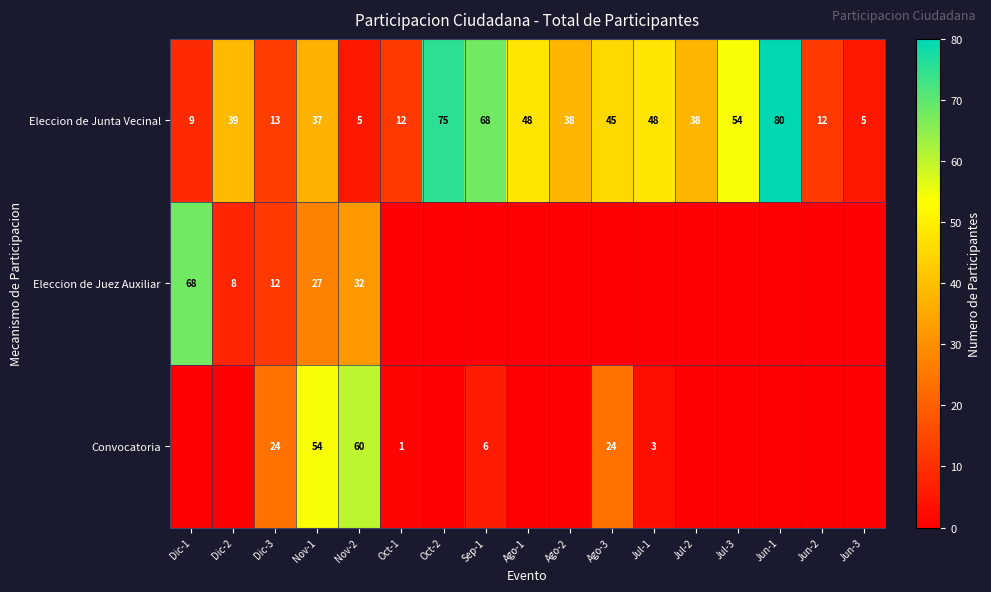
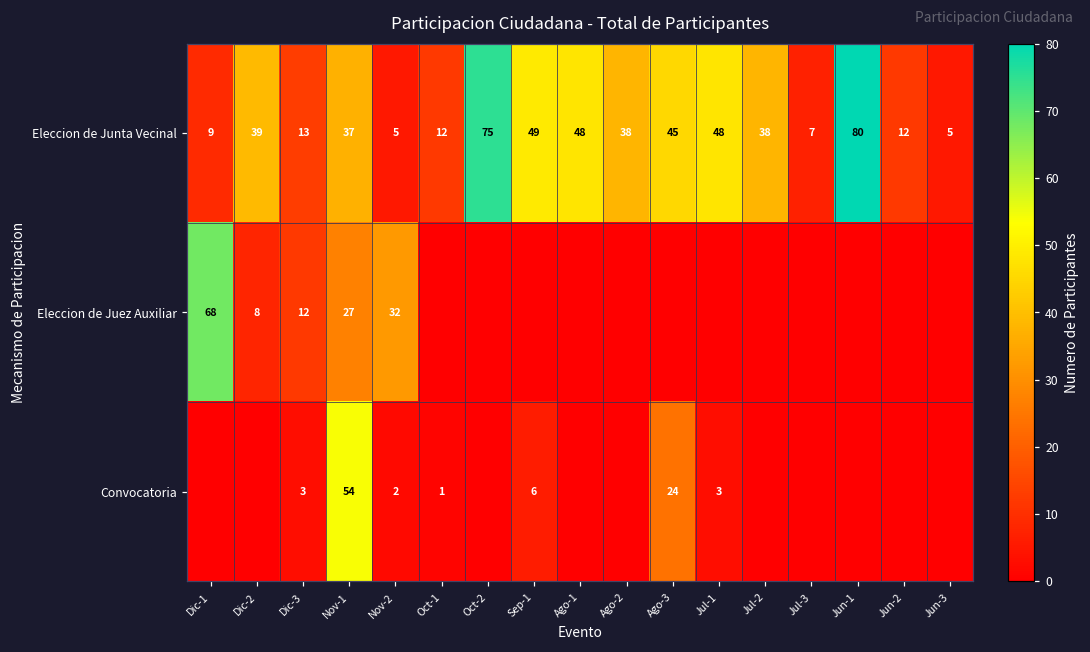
  {
    "Eleccion de Junta Vecinal": {
      "Dic-1": 9,
      "Dic-2": 39,
      "Dic-3": 13,
      "Nov-1": 37,
      "Nov-2": 5,
      "Oct-1": 12,
      "Oct-2": 75,
-     "Sep-1": 68,
+     "Sep-1": 49,
      "Ago-1": 48,
      "Ago-2": 38,
      "Ago-3": 45,
      "Jul-1": 48,
      "Jul-2": 38,
-     "Jul-3": 54,
+     "Jul-3": 7,
      "Jun-1": 80,
      "Jun-2": 12,
      "Jun-3": 5
    },
    "Eleccion de Juez Auxiliar": {
      "Dic-1": 68,
      "Dic-2": 8,
      "Dic-3": 12,
      "Nov-1": 27,
      "Nov-2": 32
    },
    "Convocatoria": {
-     "Dic-3": 24,
+     "Dic-3": 3,
      "Nov-1": 54,
-     "Nov-2": 60,
+     "Nov-2": 2,
      "Oct-1": 1,
      "Sep-1": 6,
      "Ago-3": 24,
      "Jul-1": 3
    }
  }
